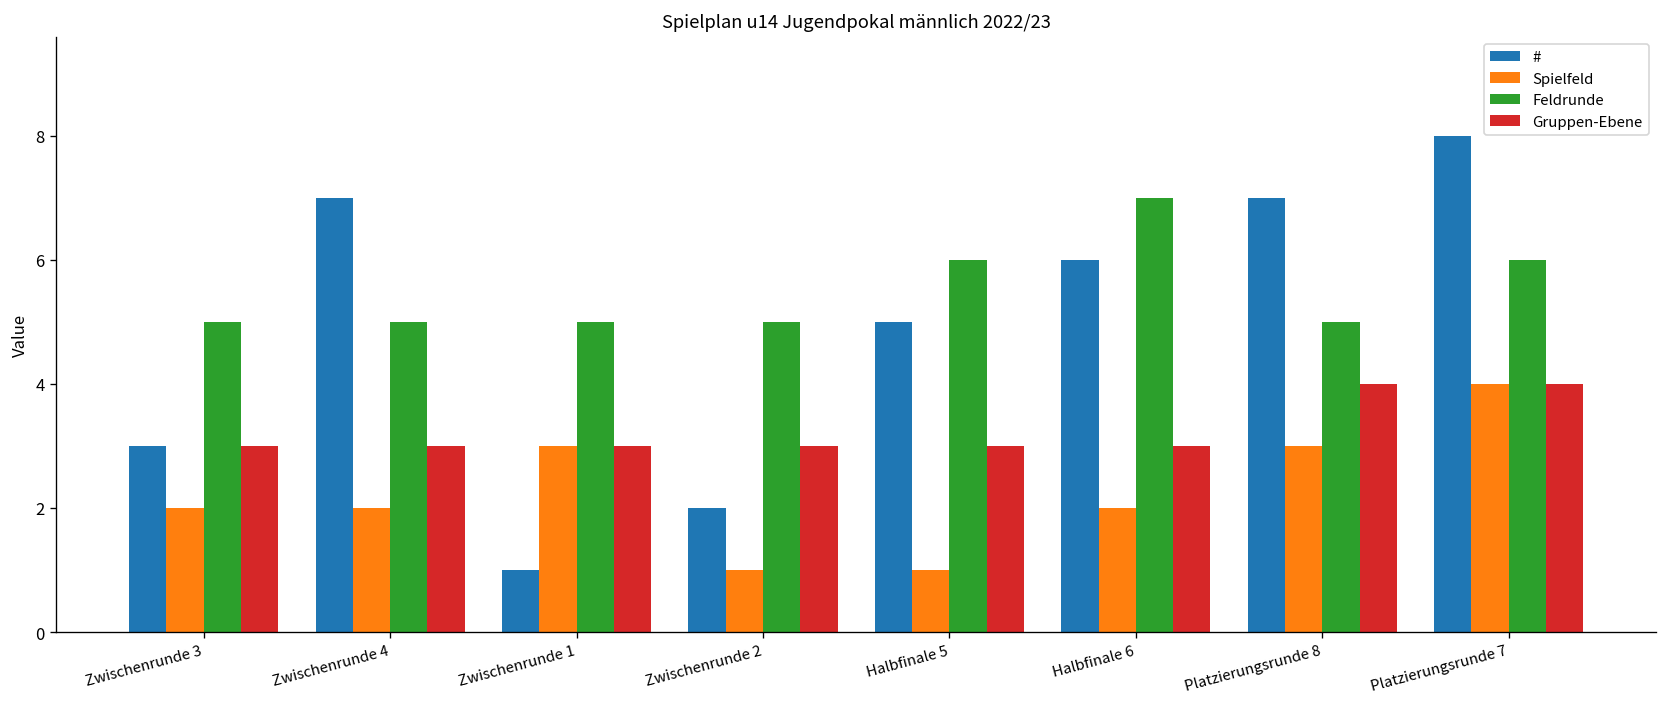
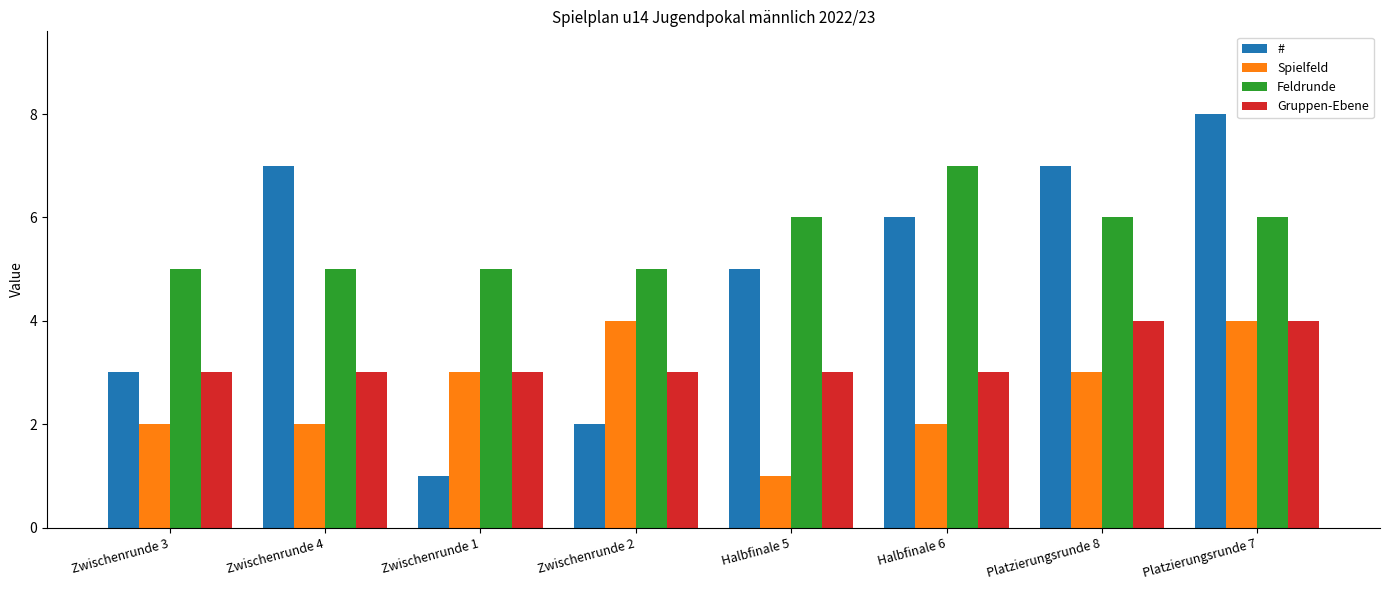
  {
    "#": {
      "Zwischenrunde 3": 3,
      "Zwischenrunde 4": 7,
      "Zwischenrunde 1": 1,
      "Zwischenrunde 2": 2,
      "Halbfinale 5": 5,
      "Halbfinale 6": 6,
      "Platzierungsrunde 8": 7,
      "Platzierungsrunde 7": 8
    },
    "Spielfeld": {
      "Zwischenrunde 3": 2,
      "Zwischenrunde 4": 2,
      "Zwischenrunde 1": 3,
-     "Zwischenrunde 2": 1,
+     "Zwischenrunde 2": 4,
      "Halbfinale 5": 1,
      "Halbfinale 6": 2,
      "Platzierungsrunde 8": 3,
      "Platzierungsrunde 7": 4
    },
    "Feldrunde": {
      "Zwischenrunde 3": 5,
      "Zwischenrunde 4": 5,
      "Zwischenrunde 1": 5,
      "Zwischenrunde 2": 5,
      "Halbfinale 5": 6,
      "Halbfinale 6": 7,
-     "Platzierungsrunde 8": 5,
+     "Platzierungsrunde 8": 6,
      "Platzierungsrunde 7": 6
    },
    "Gruppen-Ebene": {
      "Zwischenrunde 3": 3,
      "Zwischenrunde 4": 3,
      "Zwischenrunde 1": 3,
      "Zwischenrunde 2": 3,
      "Halbfinale 5": 3,
      "Halbfinale 6": 3,
      "Platzierungsrunde 8": 4,
      "Platzierungsrunde 7": 4
    }
  }
